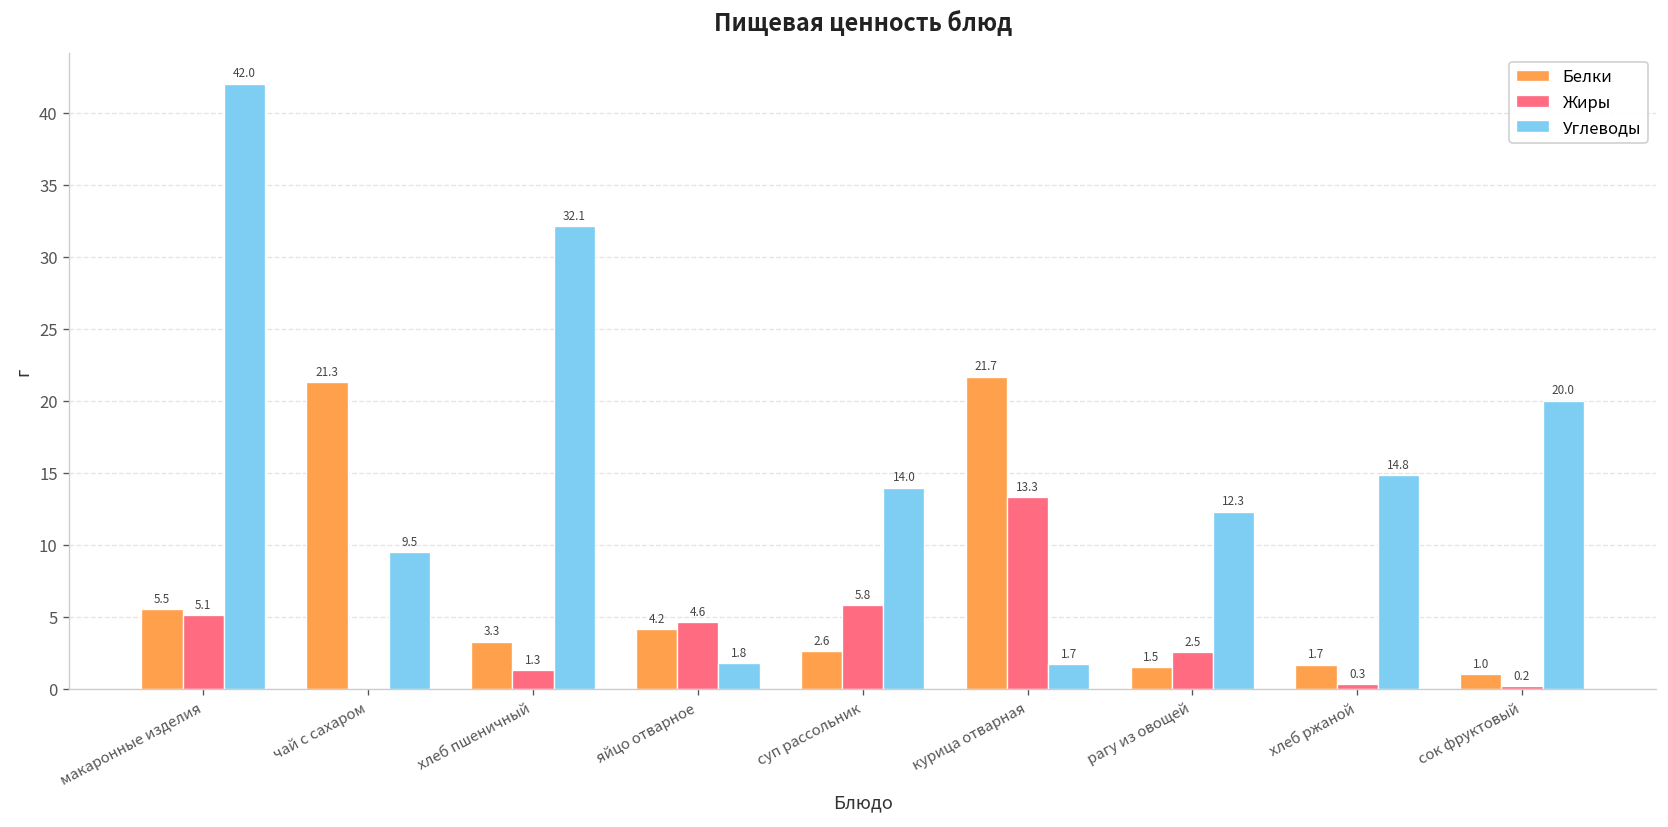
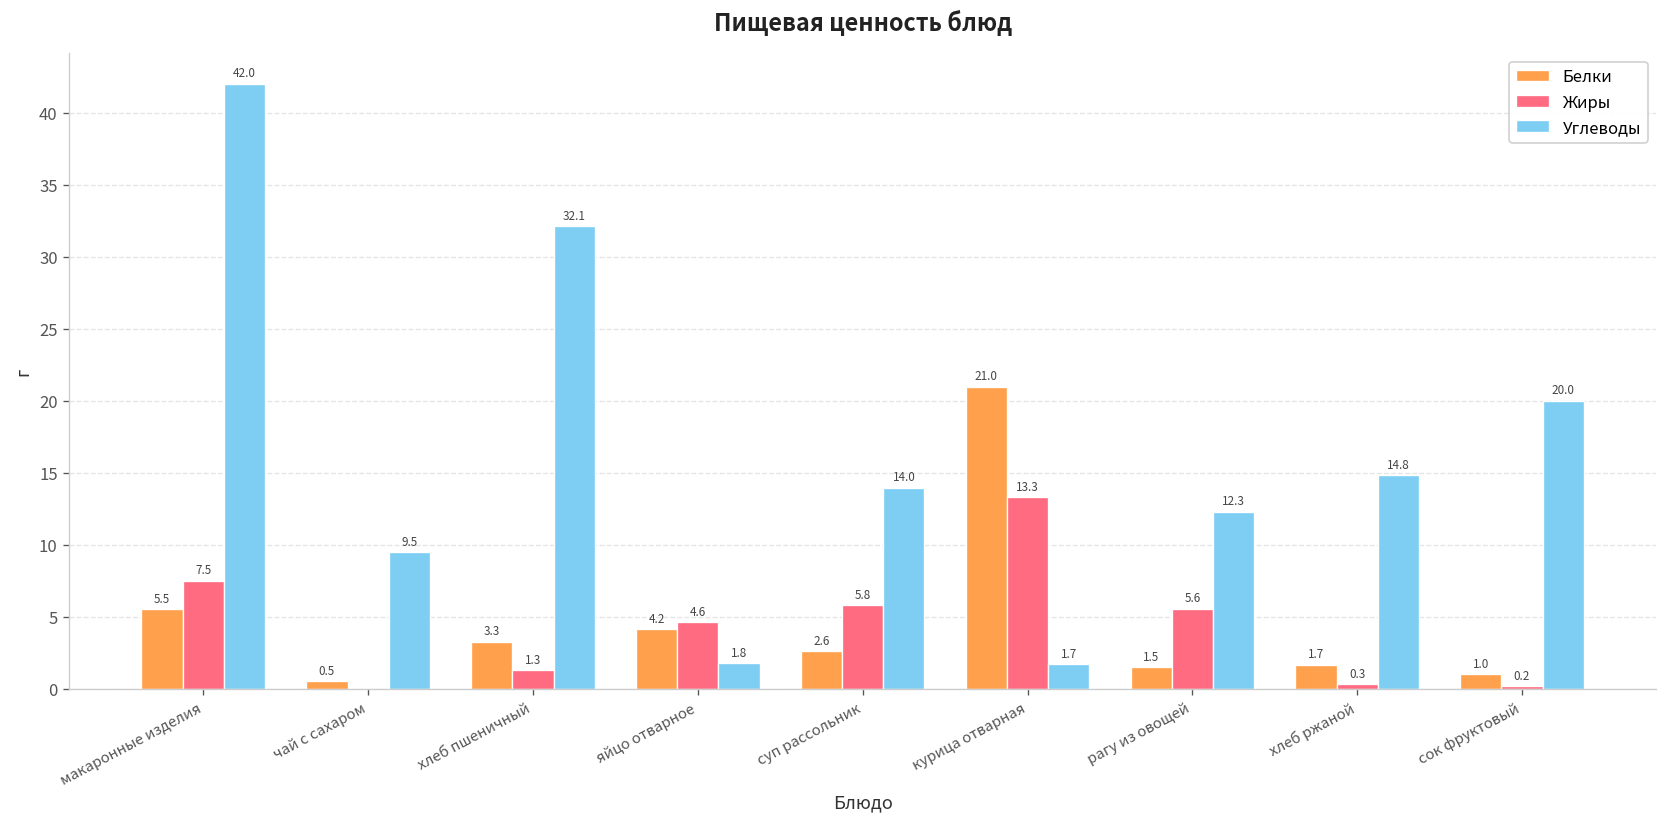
  {
    "Белки": {
      "макаронные изделия": 5.5,
-     "чай с сахаром": 21.3,
+     "чай с сахаром": 0.5,
      "хлеб пшеничный": 3.3,
      "яйцо отварное": 4.2,
      "суп рассольник": 2.6,
-     "курица отварная": 21.7,
+     "курица отварная": 21.0,
      "рагу из овощей": 1.5,
      "хлеб ржаной": 1.7,
      "сок фруктовый": 1.0
    },
    "Жиры": {
-     "макаронные изделия": 5.1,
+     "макаронные изделия": 7.5,
      "хлеб пшеничный": 1.3,
      "яйцо отварное": 4.6,
      "суп рассольник": 5.8,
      "курица отварная": 13.3,
-     "рагу из овощей": 2.5,
+     "рагу из овощей": 5.6,
      "хлеб ржаной": 0.3,
      "сок фруктовый": 0.2
    },
    "Углеводы": {
      "макаронные изделия": 42.0,
      "чай с сахаром": 9.5,
      "хлеб пшеничный": 32.1,
      "яйцо отварное": 1.8,
      "суп рассольник": 14.0,
      "курица отварная": 1.7,
      "рагу из овощей": 12.3,
      "хлеб ржаной": 14.8,
      "сок фруктовый": 20.0
    }
  }
